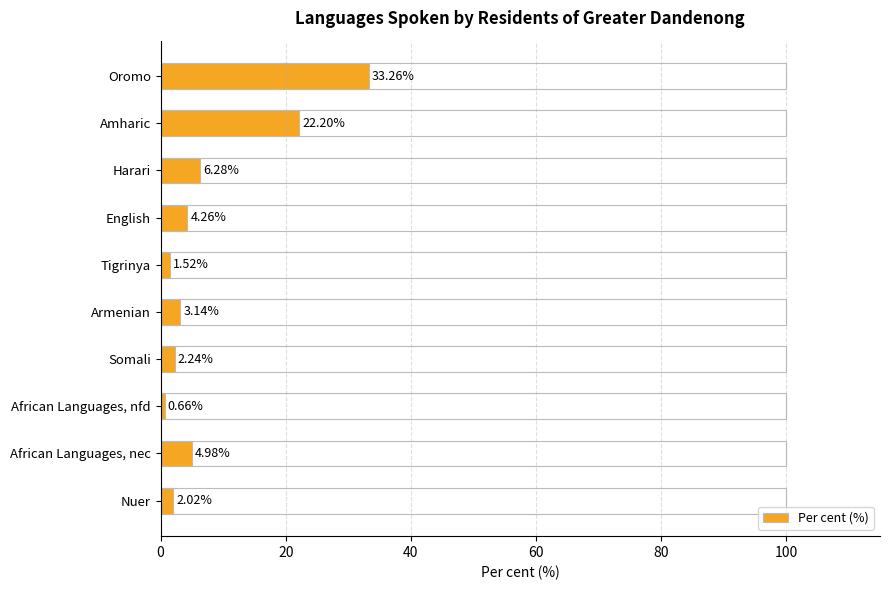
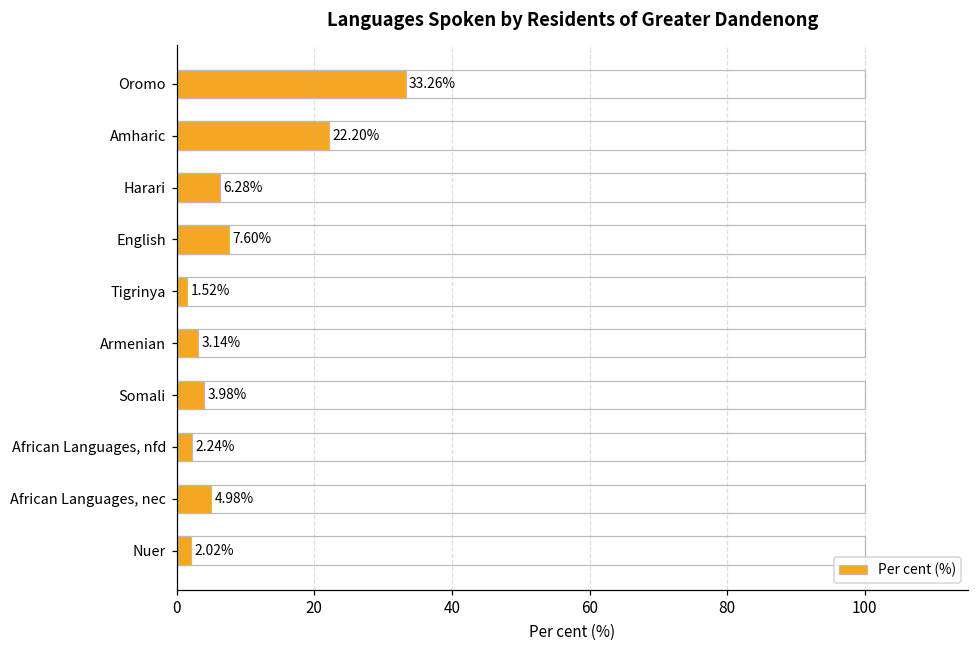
  {
    "Per cent (%)": {
-     "English": "4.26%",
-     "Somali": "2.24%",
-     "African Languages, nfd": "0.66%"
+     "English": "7.60%",
+     "Somali": "3.98%",
+     "African Languages, nfd": "2.24%"
    }
  }
